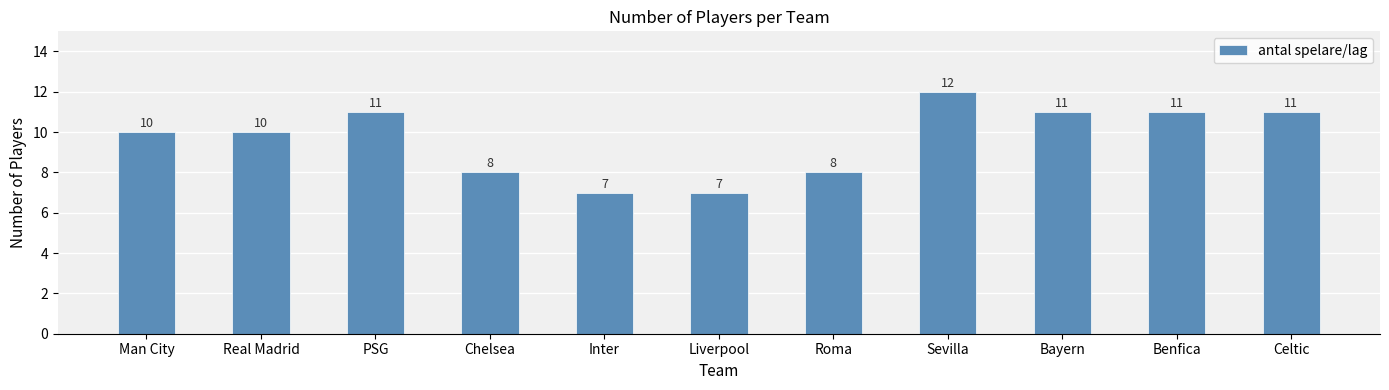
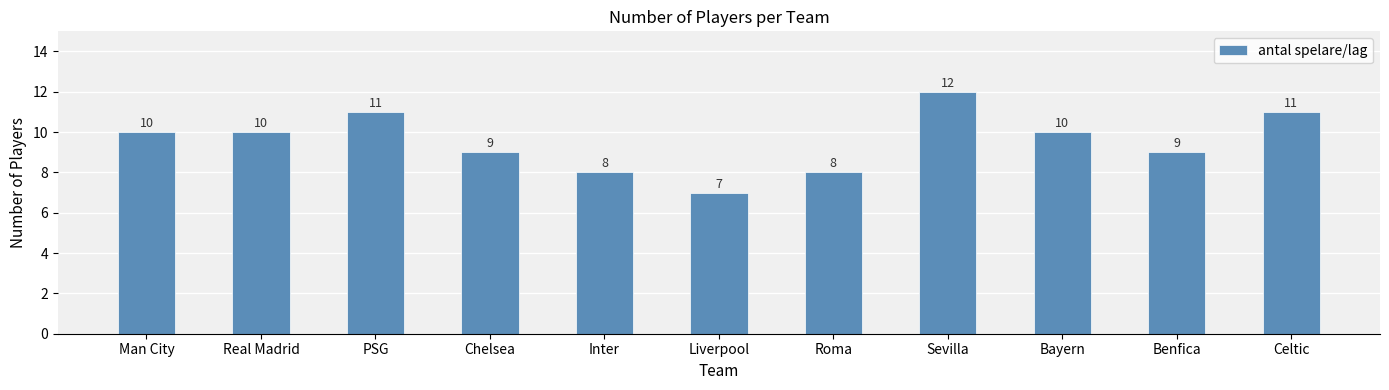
  {
    "Man City": 10,
    "Real Madrid": 10,
    "PSG": 11,
-   "Chelsea": 8,
-   "Inter": 7,
+   "Chelsea": 9,
+   "Inter": 8,
    "Liverpool": 7,
    "Roma": 8,
    "Sevilla": 12,
-   "Bayern": 11,
-   "Benfica": 11,
+   "Bayern": 10,
+   "Benfica": 9,
    "Celtic": 11
  }
